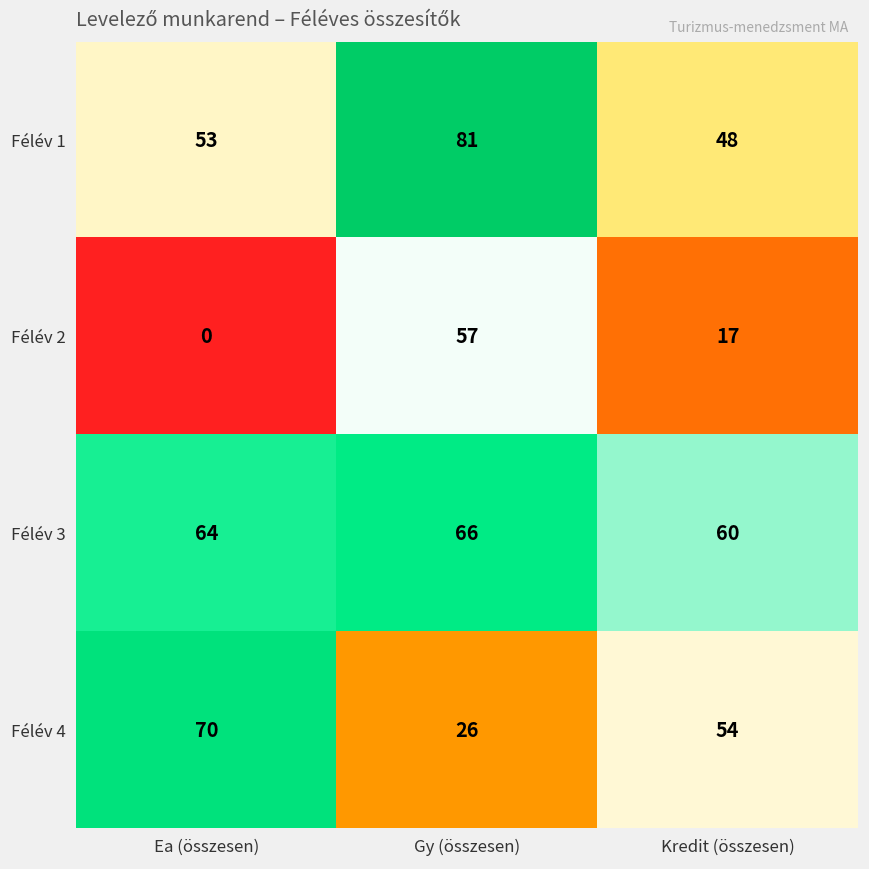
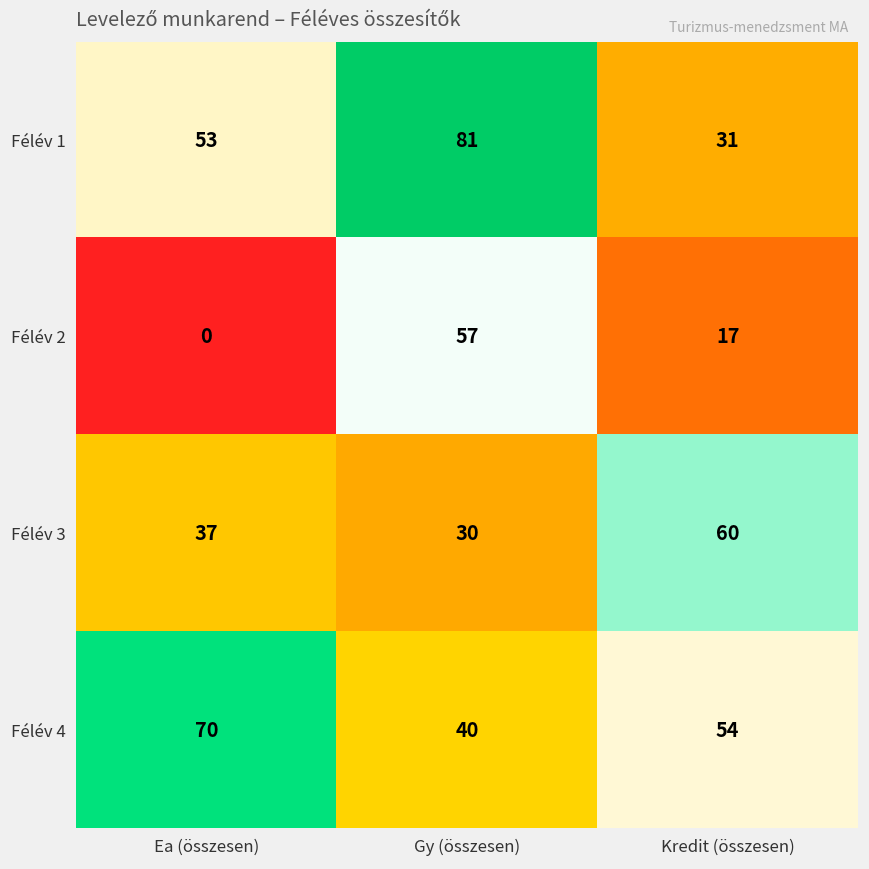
  {
    "Félév 1": {
      "Ea (összesen)": 53,
      "Gy (összesen)": 81,
-     "Kredit (összesen)": 48
+     "Kredit (összesen)": 31
    },
    "Félév 2": {
      "Ea (összesen)": 0,
      "Gy (összesen)": 57,
      "Kredit (összesen)": 17
    },
    "Félév 3": {
-     "Ea (összesen)": 64,
-     "Gy (összesen)": 66,
+     "Ea (összesen)": 37,
+     "Gy (összesen)": 30,
      "Kredit (összesen)": 60
    },
    "Félév 4": {
      "Ea (összesen)": 70,
-     "Gy (összesen)": 26,
+     "Gy (összesen)": 40,
      "Kredit (összesen)": 54
    }
  }
